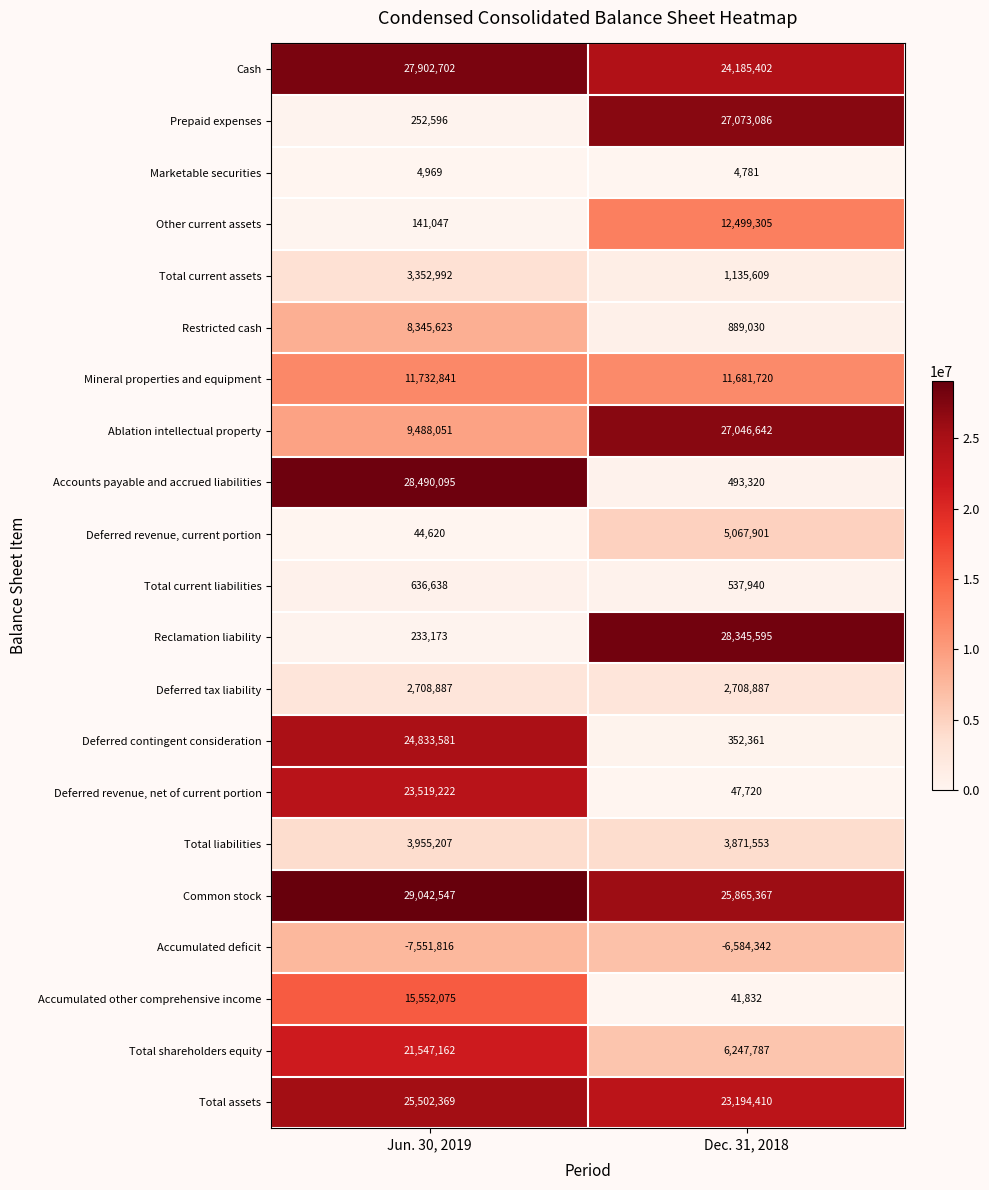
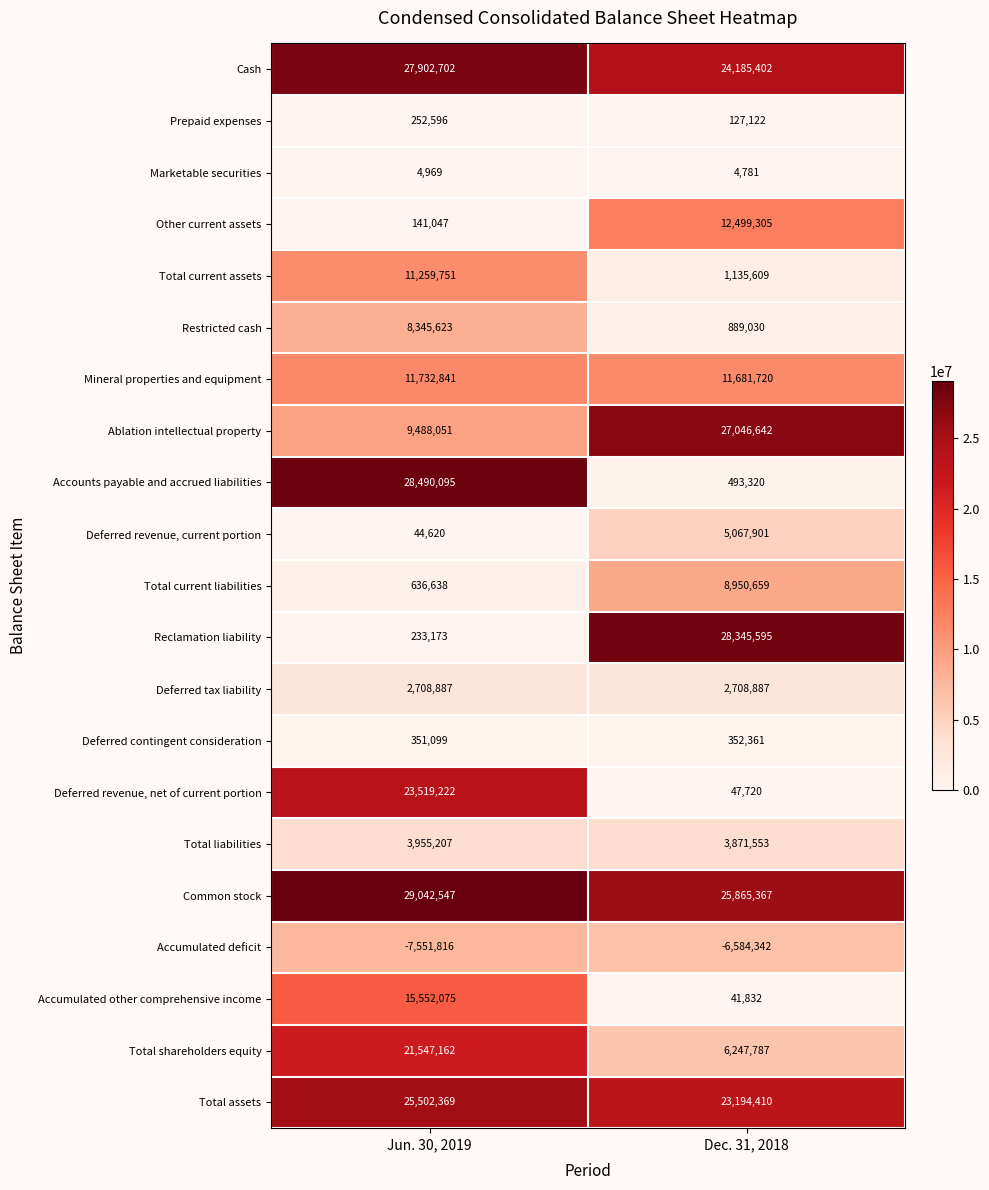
  {
    "Cash": {
      "Jun. 30, 2019": "27,902,702",
      "Dec. 31, 2018": "24,185,402"
    },
    "Prepaid expenses": {
      "Jun. 30, 2019": "252,596",
-     "Dec. 31, 2018": "27,073,086"
+     "Dec. 31, 2018": "127,122"
    },
    "Marketable securities": {
      "Jun. 30, 2019": "4,969",
      "Dec. 31, 2018": "4,781"
    },
    "Other current assets": {
      "Jun. 30, 2019": "141,047",
      "Dec. 31, 2018": "12,499,305"
    },
    "Total current assets": {
-     "Jun. 30, 2019": "3,352,992",
+     "Jun. 30, 2019": "11,259,751",
      "Dec. 31, 2018": "1,135,609"
    },
    "Restricted cash": {
      "Jun. 30, 2019": "8,345,623",
      "Dec. 31, 2018": "889,030"
    },
    "Mineral properties and equipment": {
      "Jun. 30, 2019": "11,732,841",
      "Dec. 31, 2018": "11,681,720"
    },
    "Ablation intellectual property": {
      "Jun. 30, 2019": "9,488,051",
      "Dec. 31, 2018": "27,046,642"
    },
    "Accounts payable and accrued liabilities": {
      "Jun. 30, 2019": "28,490,095",
      "Dec. 31, 2018": "493,320"
    },
    "Deferred revenue, current portion": {
      "Jun. 30, 2019": "44,620",
      "Dec. 31, 2018": "5,067,901"
    },
    "Total current liabilities": {
      "Jun. 30, 2019": "636,638",
-     "Dec. 31, 2018": "537,940"
+     "Dec. 31, 2018": "8,950,659"
    },
    "Reclamation liability": {
      "Jun. 30, 2019": "233,173",
      "Dec. 31, 2018": "28,345,595"
    },
    "Deferred tax liability": {
      "Jun. 30, 2019": "2,708,887",
      "Dec. 31, 2018": "2,708,887"
    },
    "Deferred contingent consideration": {
-     "Jun. 30, 2019": "24,833,581",
+     "Jun. 30, 2019": "351,099",
      "Dec. 31, 2018": "352,361"
    },
    "Deferred revenue, net of current portion": {
      "Jun. 30, 2019": "23,519,222",
      "Dec. 31, 2018": "47,720"
    },
    "Total liabilities": {
      "Jun. 30, 2019": "3,955,207",
      "Dec. 31, 2018": "3,871,553"
    },
    "Common stock": {
      "Jun. 30, 2019": "29,042,547",
      "Dec. 31, 2018": "25,865,367"
    },
    "Accumulated deficit": {
      "Jun. 30, 2019": "-7,551,816",
      "Dec. 31, 2018": "-6,584,342"
    },
    "Accumulated other comprehensive income": {
      "Jun. 30, 2019": "15,552,075",
      "Dec. 31, 2018": "41,832"
    },
    "Total shareholders equity": {
      "Jun. 30, 2019": "21,547,162",
      "Dec. 31, 2018": "6,247,787"
    },
    "Total assets": {
      "Jun. 30, 2019": "25,502,369",
      "Dec. 31, 2018": "23,194,410"
    }
  }
